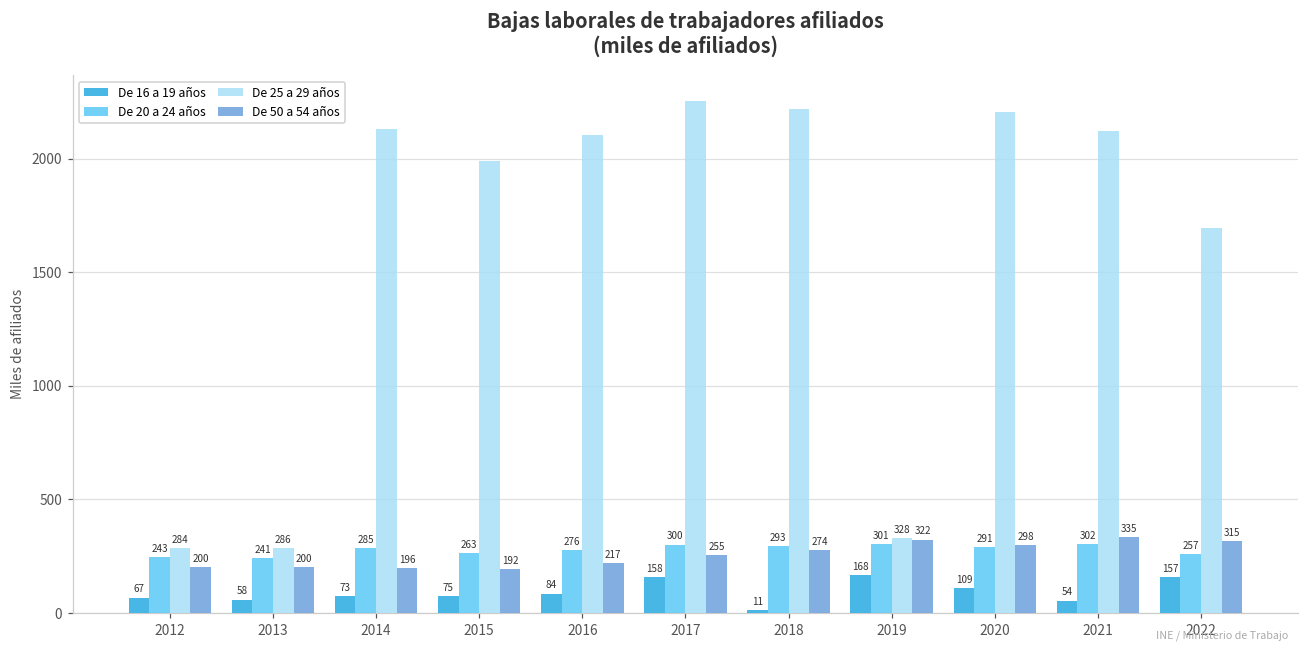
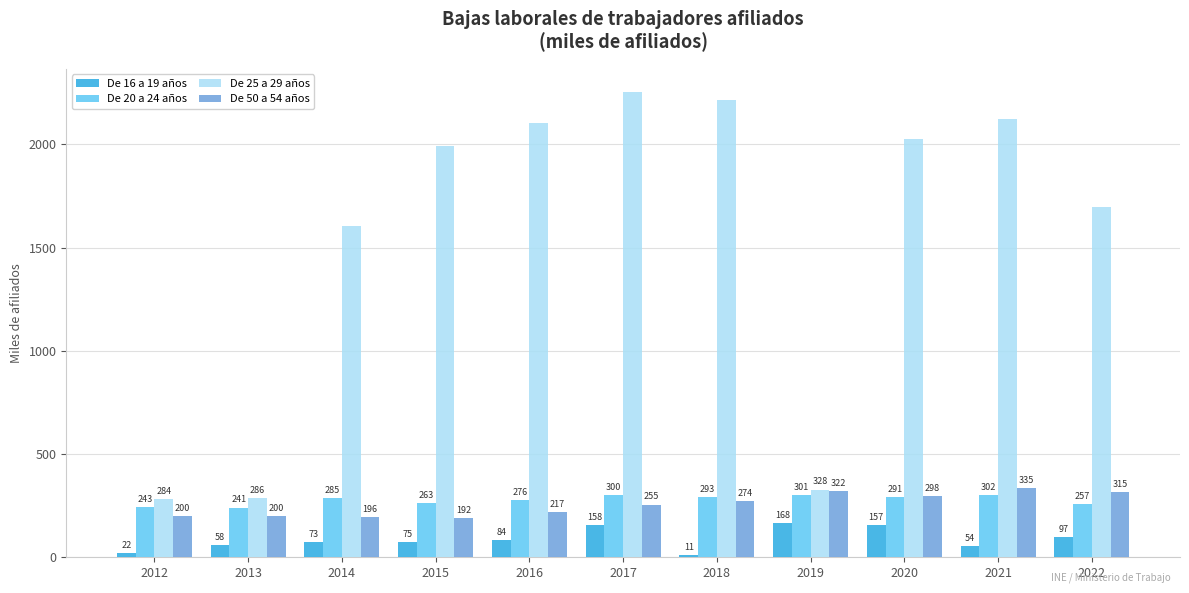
  {
    "De 16 a 19 años": {
-     "2012": 67,
+     "2012": 22,
      "2013": 58,
      "2014": 73,
      "2015": 75,
      "2016": 84,
      "2017": 158,
      "2018": 11,
      "2019": 168,
-     "2020": 109,
+     "2020": 157,
      "2021": 54,
-     "2022": 157
+     "2022": 97
    },
    "De 25 a 29 años": {
-     "2014": 2130,
+     "2014": 1610,
      "2015": 1990,
      "2016": 2100,
      "2017": 2250,
      "2018": 2220,
-     "2020": 2210,
+     "2020": 2030,
      "2021": 2120,
      "2022": 1690
    }
  }
